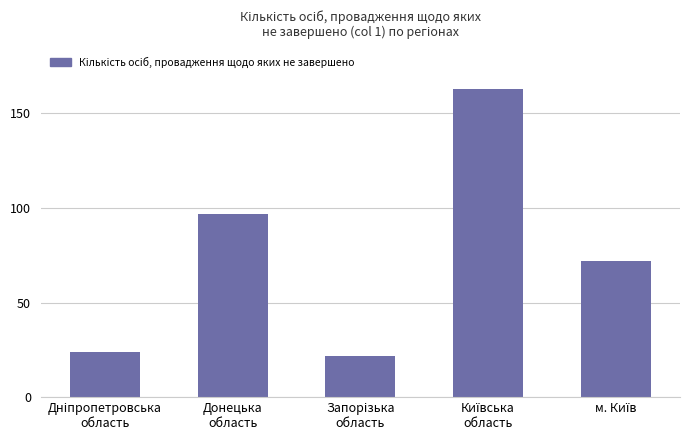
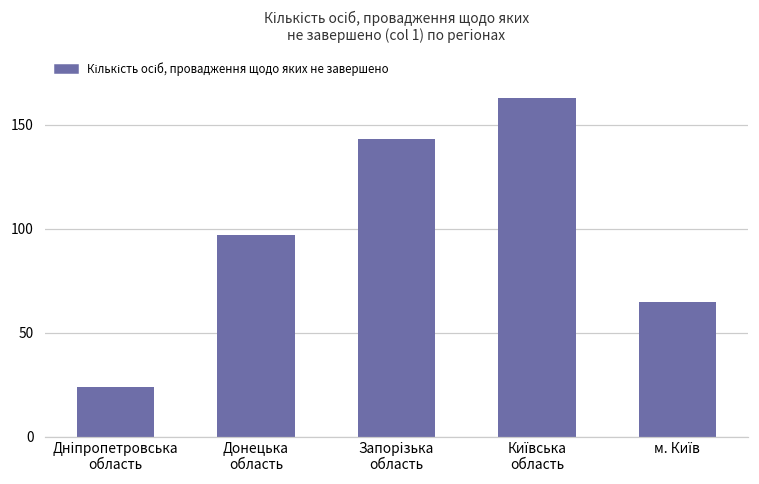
  {
    "Дніпропетровська область": 24,
    "Донецька область": 97,
-   "Запорізька область": 22,
+   "Запорізька область": 143,
    "Київська область": 163,
-   "м. Київ": 72
+   "м. Київ": 65
  }
